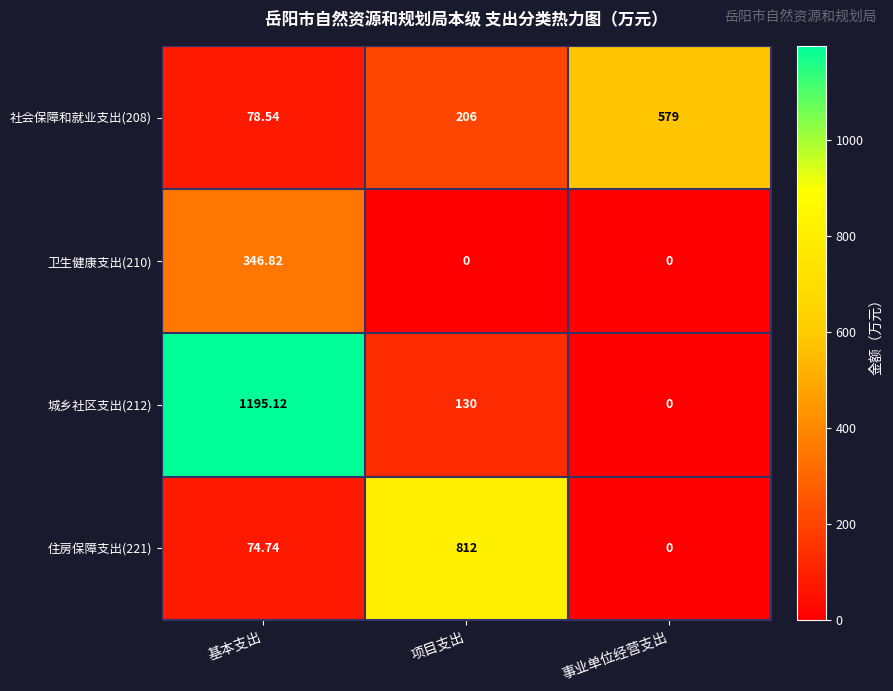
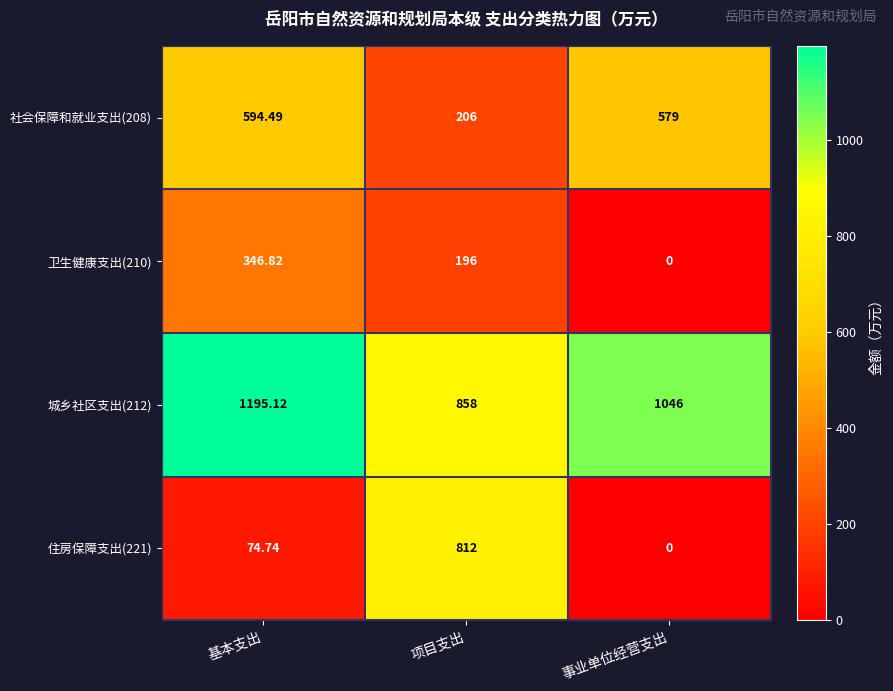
  {
    "社会保障和就业支出(208)": {
-     "基本支出": 78.54,
+     "基本支出": 594.49,
      "项目支出": 206,
      "事业单位经营支出": 579
    },
    "卫生健康支出(210)": {
      "基本支出": 346.82,
-     "项目支出": 0,
+     "项目支出": 196,
      "事业单位经营支出": 0
    },
    "城乡社区支出(212)": {
      "基本支出": 1195.12,
-     "项目支出": 130,
-     "事业单位经营支出": 0
+     "项目支出": 858,
+     "事业单位经营支出": 1046
    },
    "住房保障支出(221)": {
      "基本支出": 74.74,
      "项目支出": 812,
      "事业单位经营支出": 0
    }
  }
